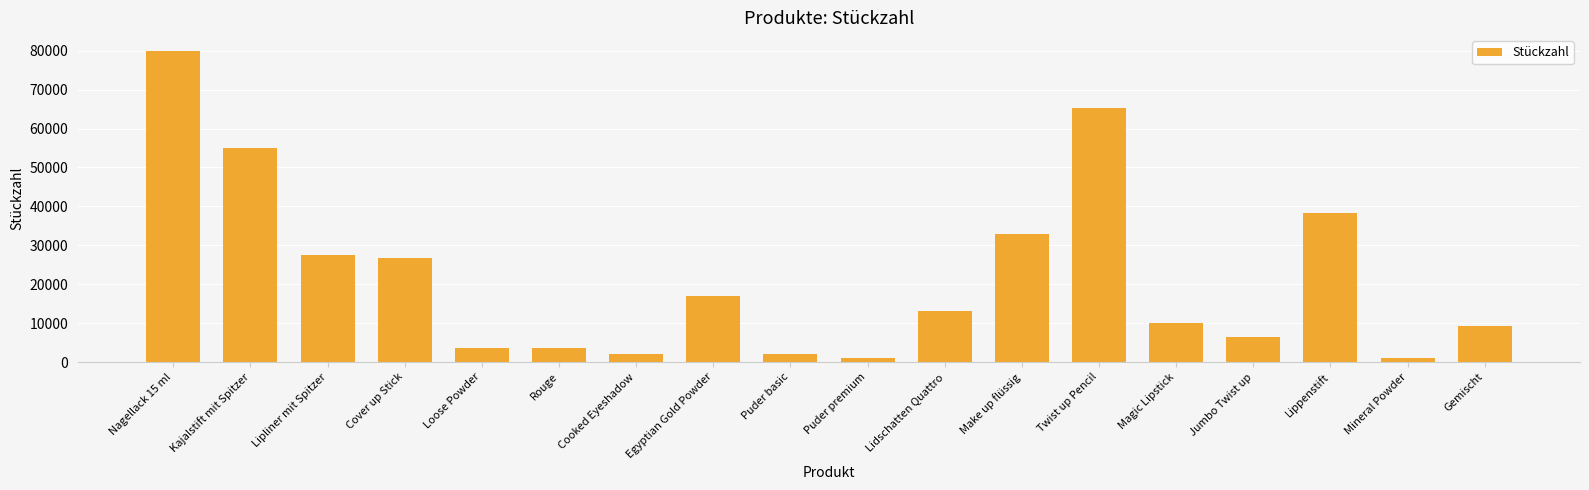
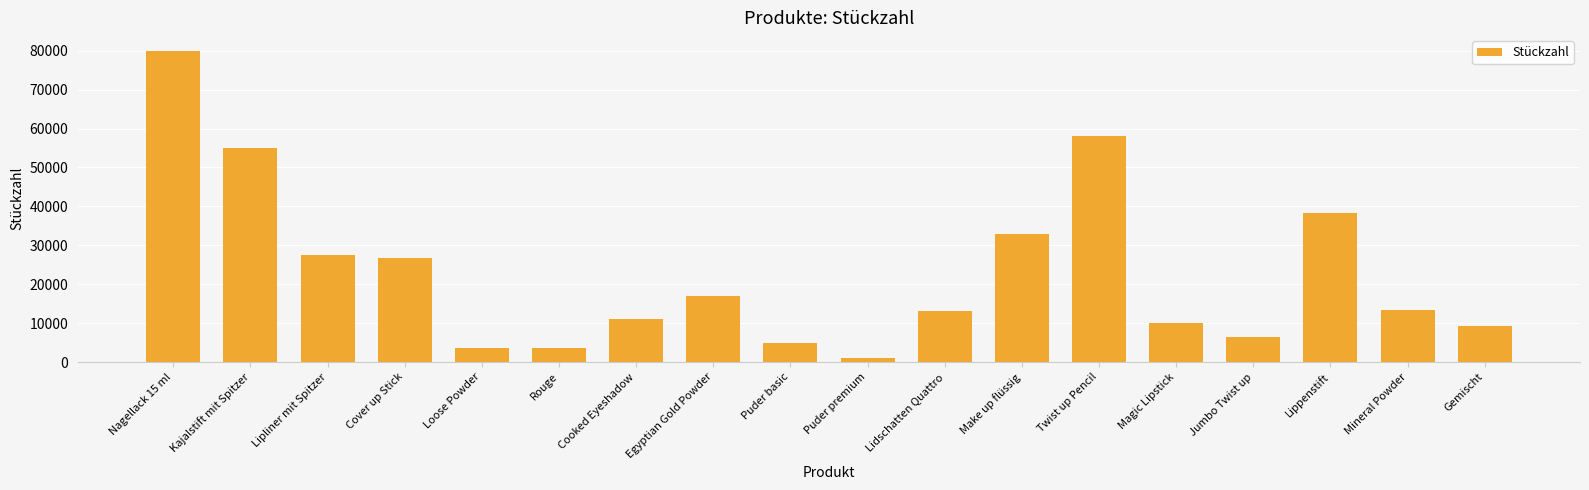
  {
    "Nagellack 15 ml": 80000,
    "Kajalstift mit Spitzer": 55000,
    "Lipliner mit Spitzer": 28000,
    "Cover up Stick": 27000,
    "Loose Powder": 4000,
    "Rouge": 4000,
-   "Cooked Eyeshadow": 2000,
+   "Cooked Eyeshadow": 11000,
    "Egyptian Gold Powder": 17000,
-   "Puder basic": 2000,
+   "Puder basic": 5000,
    "Puder premium": 1000,
    "Lidschatten Quattro": 13000,
    "Make up flüssig": 33000,
-   "Twist up Pencil": 65000,
+   "Twist up Pencil": 58000,
    "Magic Lipstick": 10000,
    "Jumbo Twist up": 6000,
    "Lippenstift": 38000,
-   "Mineral Powder": 1000,
+   "Mineral Powder": 13000,
    "Gemischt": 9000
  }
